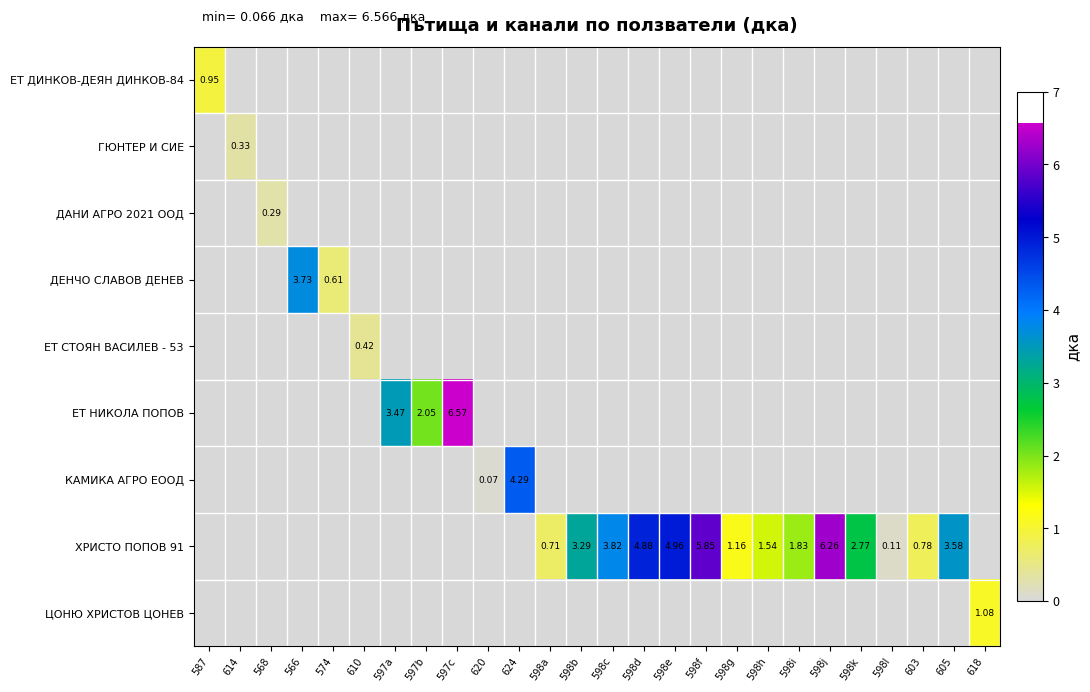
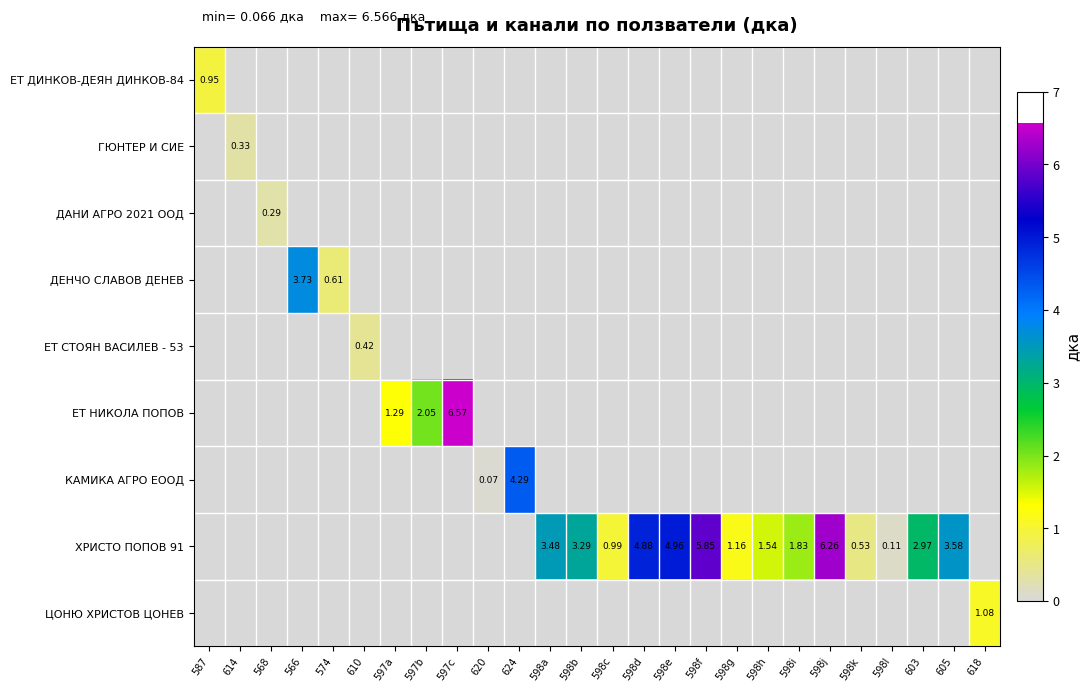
  {
    "ЕТ ДИНКОВ-ДЕЯН ДИНКОВ-84": {
      "587": 0.95
    },
    "ГЮНТЕР И СИЕ": {
      "614": 0.33
    },
    "ДАНИ АГРО 2021 ООД": {
      "568": 0.29
    },
    "ДЕНЧО СЛАВОВ ДЕНЕВ": {
      "566": 3.73,
      "574": 0.61
    },
    "ЕТ СТОЯН ВАСИЛЕВ - 53": {
      "610": 0.42
    },
    "ЕТ НИКОЛА ПОПОВ": {
-     "597a": 3.47,
+     "597a": 1.29,
      "597b": 2.05,
      "597c": 6.57
    },
    "КАМИКА АГРО ЕООД": {
      "620": 0.07,
      "624": 4.29
    },
    "ХРИСТО ПОПОВ 91": {
-     "598a": 0.71,
+     "598a": 3.48,
      "598b": 3.29,
-     "598c": 3.82,
+     "598c": 0.99,
      "598d": 4.88,
      "598e": 4.96,
      "598f": 5.85,
      "598g": 1.16,
      "598h": 1.54,
      "598i": 1.83,
      "598j": 6.26,
-     "598k": 2.77,
+     "598k": 0.53,
      "598l": 0.11,
-     "603": 0.78,
+     "603": 2.97,
      "605": 3.58
    },
    "ЦОНЮ ХРИСТОВ ЦОНЕВ": {
      "618": 1.08
    }
  }
